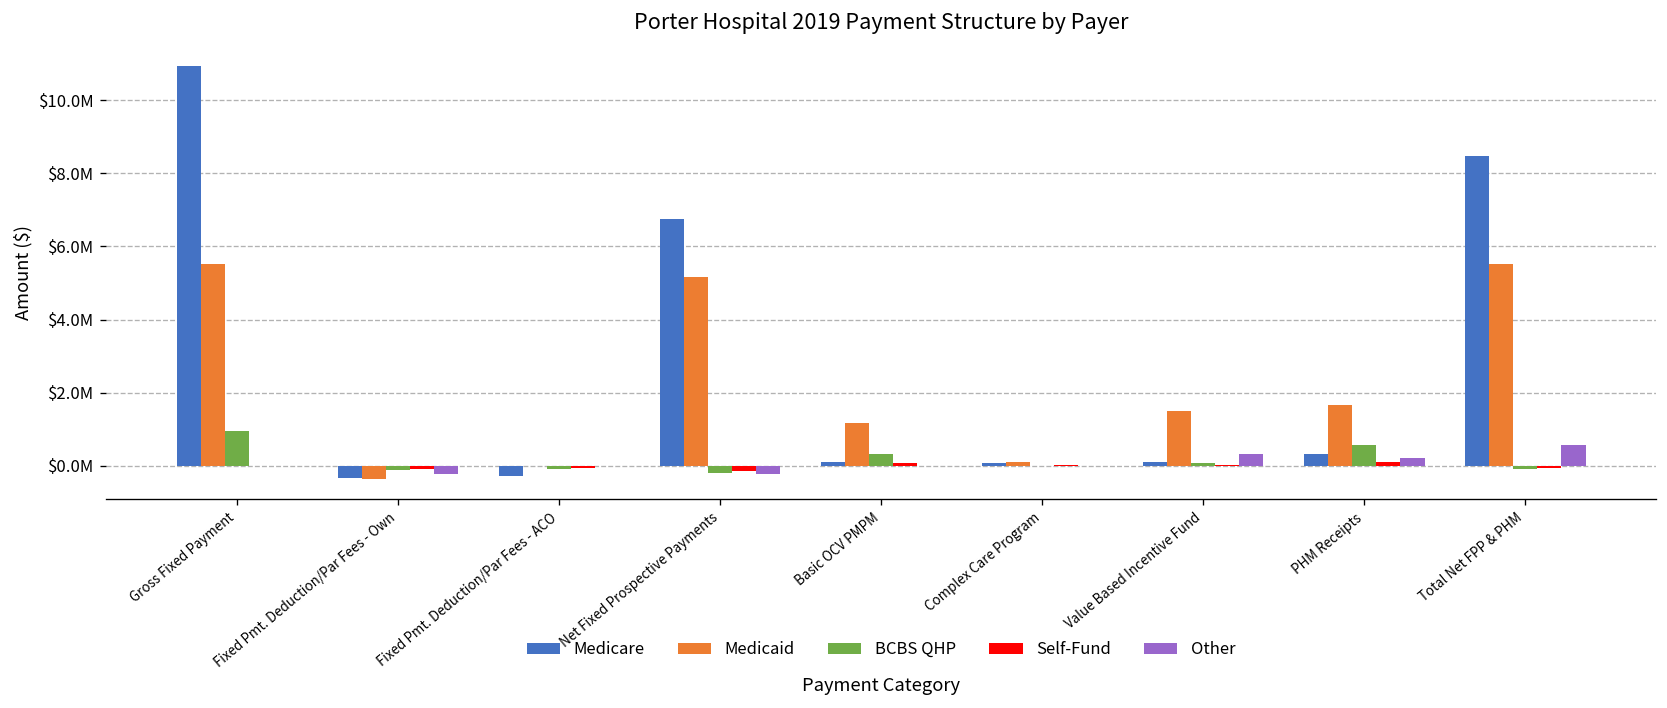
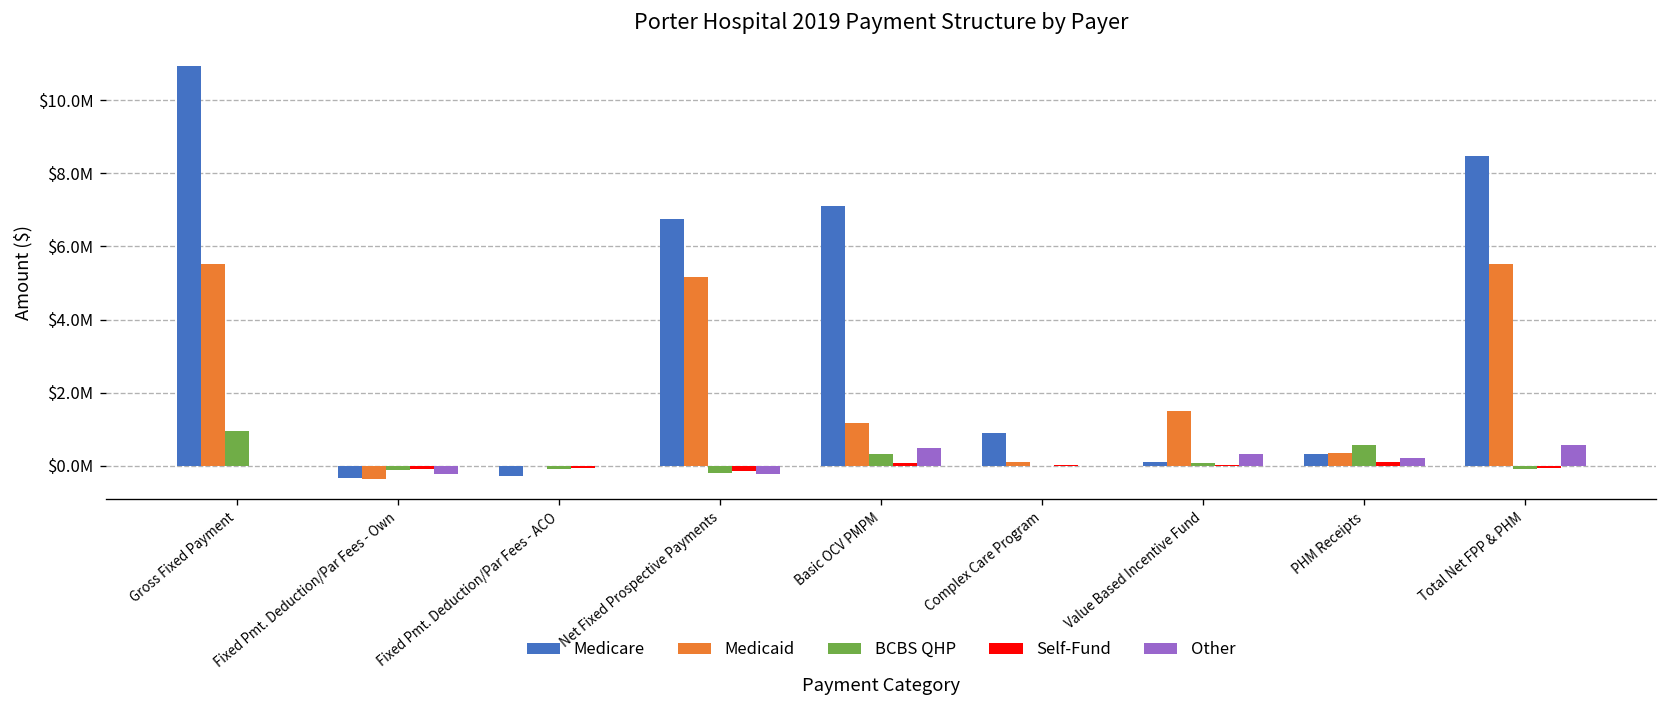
  {
    "Medicare": {
      "Gross Fixed Payment": "$10900000",
      "Fixed Pmt. Deduction/Par Fees - Own": "$-300000",
      "Fixed Pmt. Deduction/Par Fees - ACO": "$-300000",
      "Net Fixed Prospective Payments": "$6700000",
-     "Basic OCV PMPM": "$100000",
-     "Complex Care Program": "$100000",
+     "Basic OCV PMPM": "$7100000",
+     "Complex Care Program": "$900000",
      "Value Based Incentive Fund": "$100000",
      "PHM Receipts": "$300000",
      "Total Net FPP & PHM": "$8500000"
    },
    "Medicaid": {
      "Gross Fixed Payment": "$5500000",
      "Fixed Pmt. Deduction/Par Fees - Own": "$-300000",
      "Net Fixed Prospective Payments": "$5200000",
      "Basic OCV PMPM": "$1200000",
      "Complex Care Program": "$100000",
      "Value Based Incentive Fund": "$1500000",
-     "PHM Receipts": "$1700000",
+     "PHM Receipts": "$300000",
      "Total Net FPP & PHM": "$5500000"
    },
    "BCBS QHP": {
      "Gross Fixed Payment": "$1000000",
      "Fixed Pmt. Deduction/Par Fees - Own": "$-100000",
      "Fixed Pmt. Deduction/Par Fees - ACO": "$-100000",
      "Net Fixed Prospective Payments": "$-200000",
      "Basic OCV PMPM": "$300000",
      "PHM Receipts": "$600000",
      "Total Net FPP & PHM": "$-100000"
    },
    "Self-Fund": {
      "Gross Fixed Payment": "$0",
      "Fixed Pmt. Deduction/Par Fees - Own": "$-100000",
      "Net Fixed Prospective Payments": "$-100000",
      "PHM Receipts": "$100000"
    },
    "Other": {
      "Gross Fixed Payment": "$0",
      "Fixed Pmt. Deduction/Par Fees - Own": "$-200000",
      "Fixed Pmt. Deduction/Par Fees - ACO": "$0",
      "Net Fixed Prospective Payments": "$-200000",
-     "Basic OCV PMPM": "$0",
+     "Basic OCV PMPM": "$500000",
      "Complex Care Program": "$0",
      "Value Based Incentive Fund": "$300000",
      "PHM Receipts": "$200000",
      "Total Net FPP & PHM": "$600000"
    }
  }
